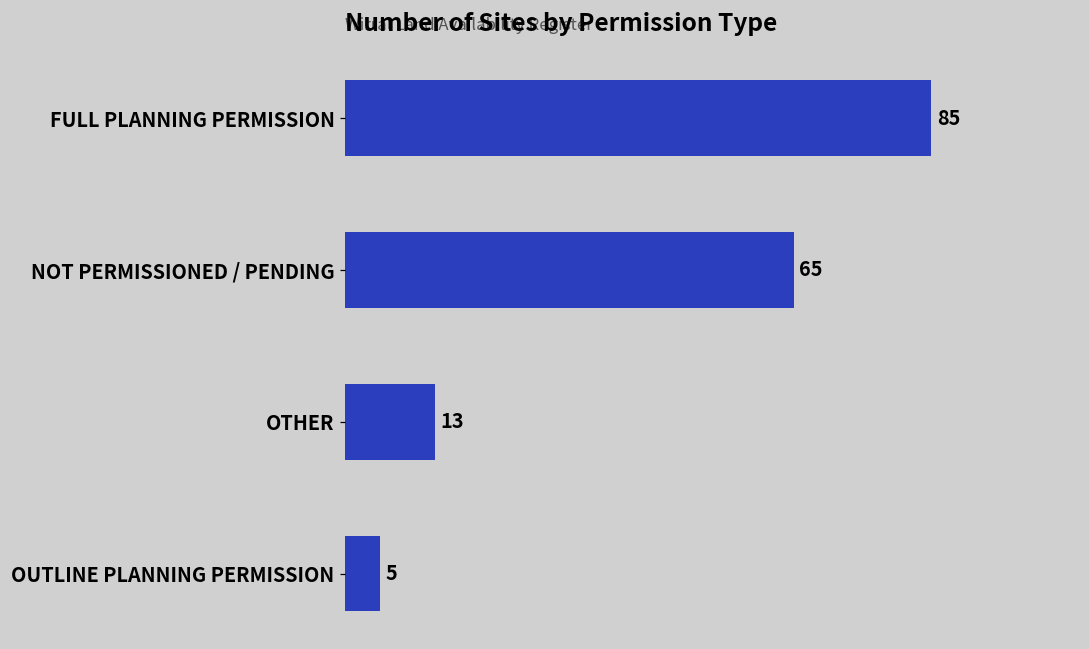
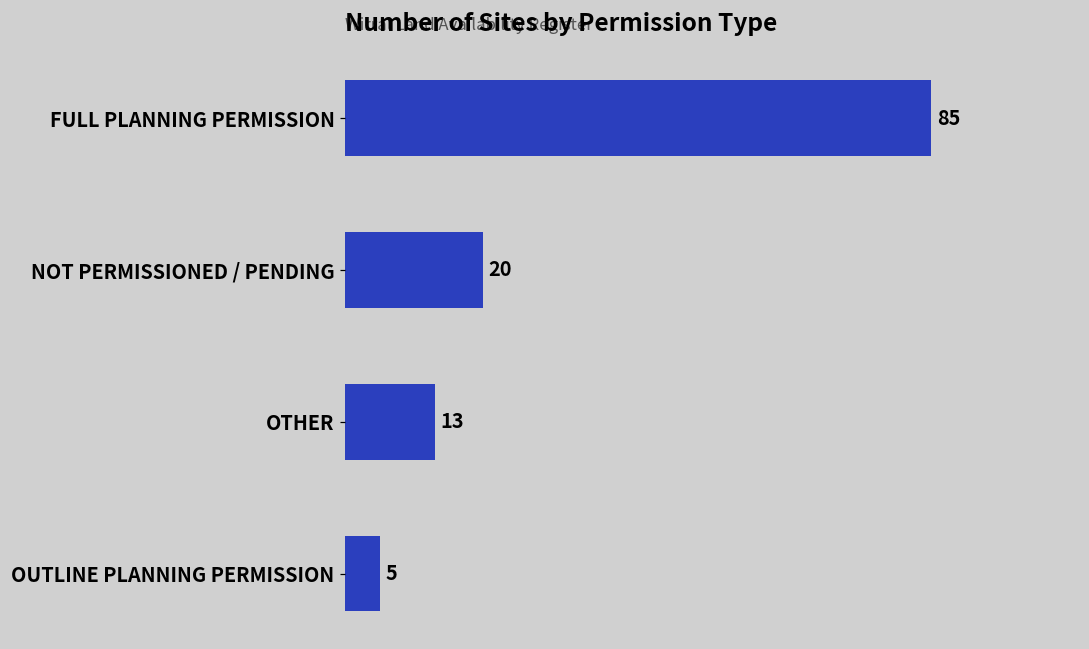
  {
    "FULL PLANNING PERMISSION": 85,
-   "NOT PERMISSIONED / PENDING": 65,
+   "NOT PERMISSIONED / PENDING": 20,
    "OTHER": 13,
    "OUTLINE PLANNING PERMISSION": 5
  }
